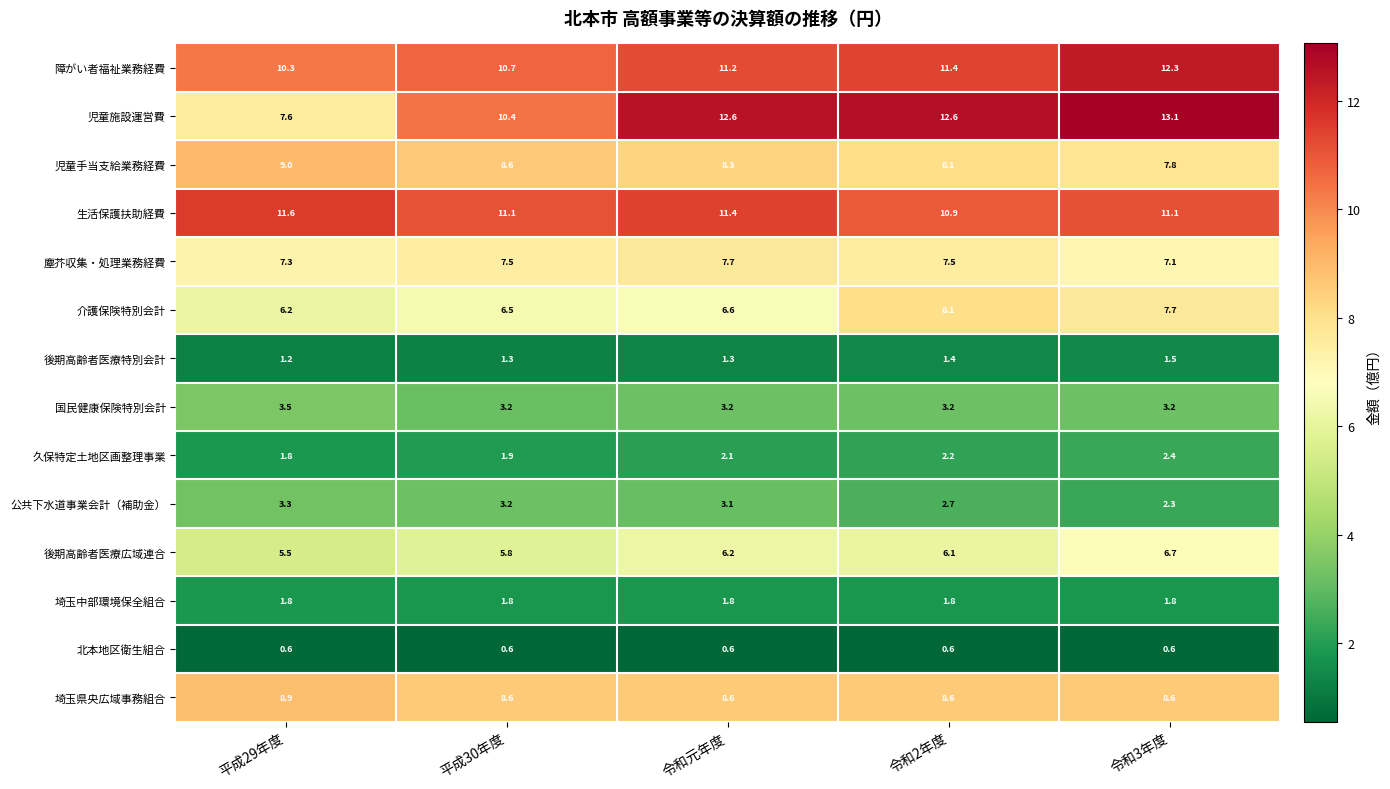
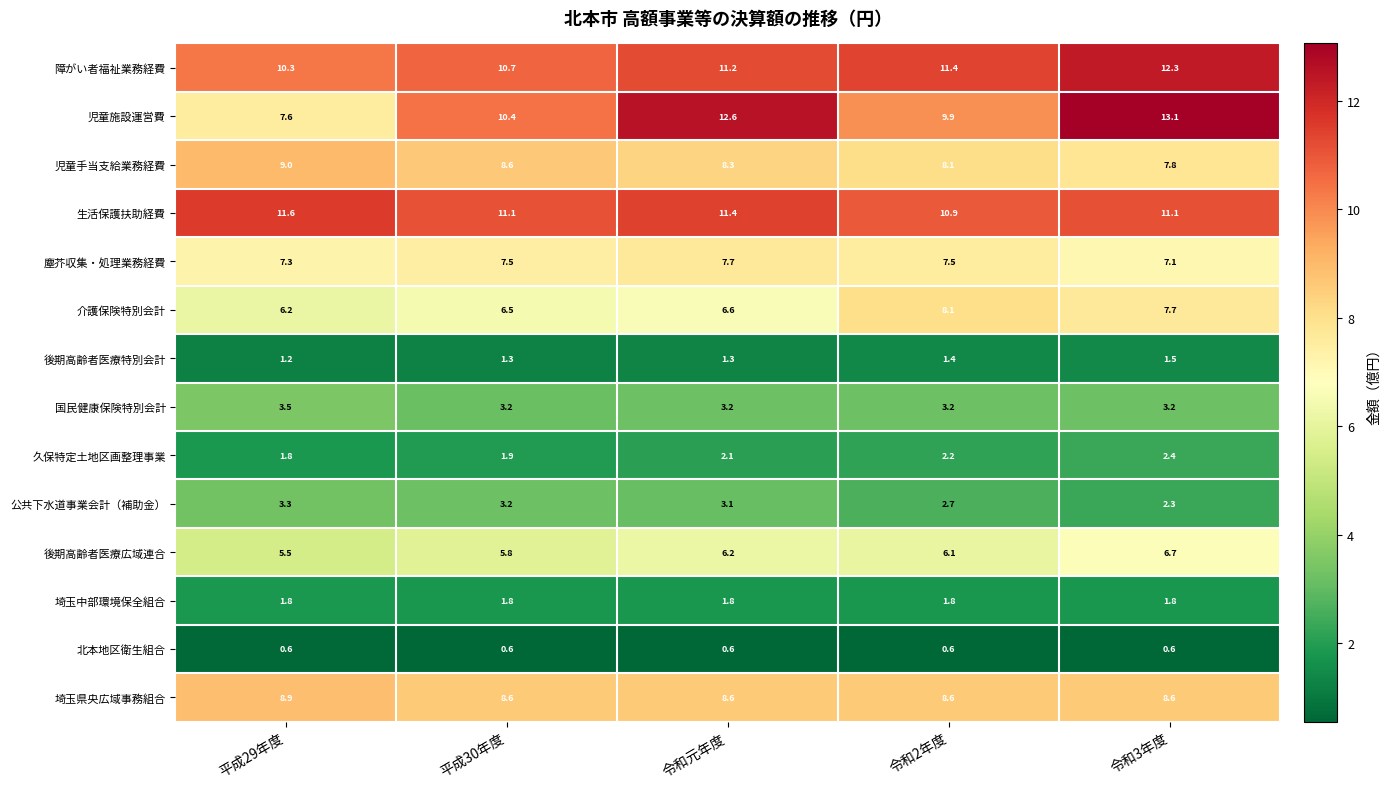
  {
    "障がい者福祉業務経費": {
      "平成29年度": 10.3,
      "平成30年度": 10.7,
      "令和元年度": 11.2,
      "令和2年度": 11.4,
      "令和3年度": 12.3
    },
    "児童施設運営費": {
      "平成29年度": 7.6,
      "平成30年度": 10.4,
      "令和元年度": 12.6,
-     "令和2年度": 12.6,
+     "令和2年度": 9.9,
      "令和3年度": 13.1
    },
    "児童手当支給業務経費": {
      "平成29年度": 9.0,
      "平成30年度": 8.6,
      "令和元年度": 8.3,
      "令和2年度": 8.1,
      "令和3年度": 7.8
    },
    "生活保護扶助経費": {
      "平成29年度": 11.6,
      "平成30年度": 11.1,
      "令和元年度": 11.4,
      "令和2年度": 10.9,
      "令和3年度": 11.1
    },
    "塵芥収集・処理業務経費": {
      "平成29年度": 7.3,
      "平成30年度": 7.5,
      "令和元年度": 7.7,
      "令和2年度": 7.5,
      "令和3年度": 7.1
    },
    "介護保険特別会計": {
      "平成29年度": 6.2,
      "平成30年度": 6.5,
      "令和元年度": 6.6,
      "令和2年度": 8.1,
      "令和3年度": 7.7
    },
    "後期高齢者医療特別会計": {
      "平成29年度": 1.2,
      "平成30年度": 1.3,
      "令和元年度": 1.3,
      "令和2年度": 1.4,
      "令和3年度": 1.5
    },
    "国民健康保険特別会計": {
      "平成29年度": 3.5,
      "平成30年度": 3.2,
      "令和元年度": 3.2,
      "令和2年度": 3.2,
      "令和3年度": 3.2
    },
    "久保特定土地区画整理事業": {
      "平成29年度": 1.8,
      "平成30年度": 1.9,
      "令和元年度": 2.1,
      "令和2年度": 2.2,
      "令和3年度": 2.4
    },
    "公共下水道事業会計（補助金）": {
      "平成29年度": 3.3,
      "平成30年度": 3.2,
      "令和元年度": 3.1,
      "令和2年度": 2.7,
      "令和3年度": 2.3
    },
    "後期高齢者医療広域連合": {
      "平成29年度": 5.5,
      "平成30年度": 5.8,
      "令和元年度": 6.2,
      "令和2年度": 6.1,
      "令和3年度": 6.7
    },
    "埼玉中部環境保全組合": {
      "平成29年度": 1.8,
      "平成30年度": 1.8,
      "令和元年度": 1.8,
      "令和2年度": 1.8,
      "令和3年度": 1.8
    },
    "北本地区衛生組合": {
      "平成29年度": 0.6,
      "平成30年度": 0.6,
      "令和元年度": 0.6,
      "令和2年度": 0.6,
      "令和3年度": 0.6
    },
    "埼玉県央広域事務組合": {
      "平成29年度": 8.9,
      "平成30年度": 8.6,
      "令和元年度": 8.6,
      "令和2年度": 8.6,
      "令和3年度": 8.6
    }
  }
